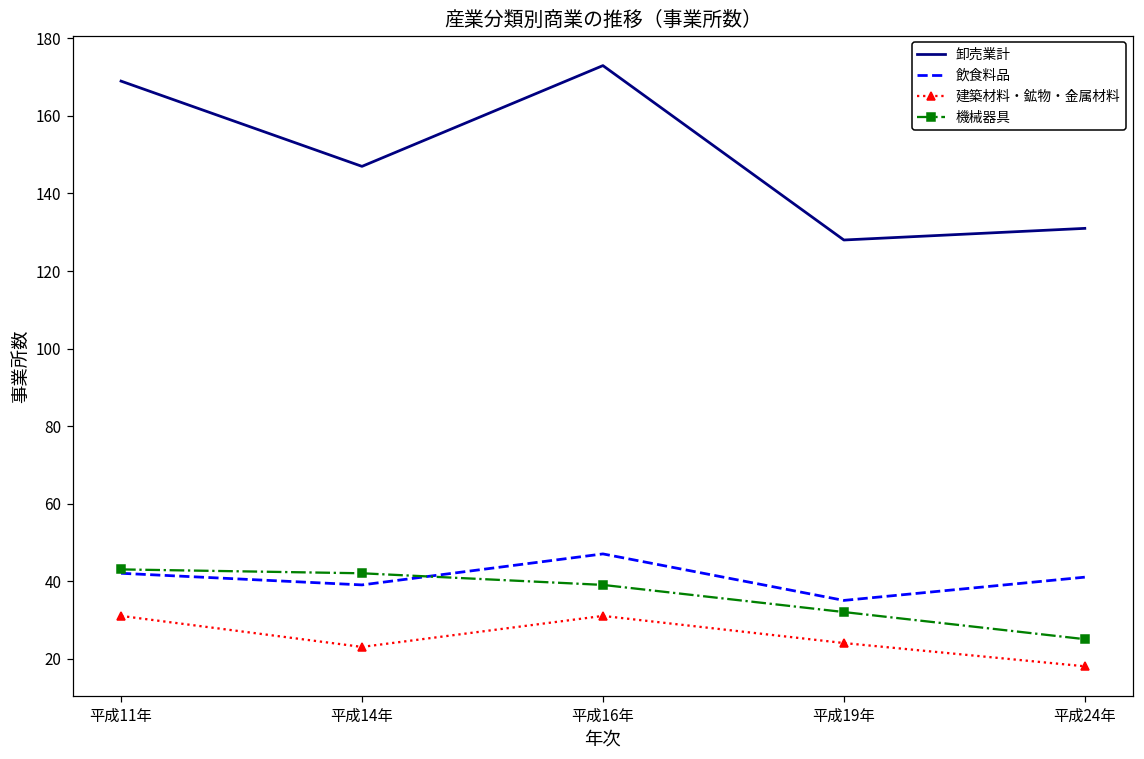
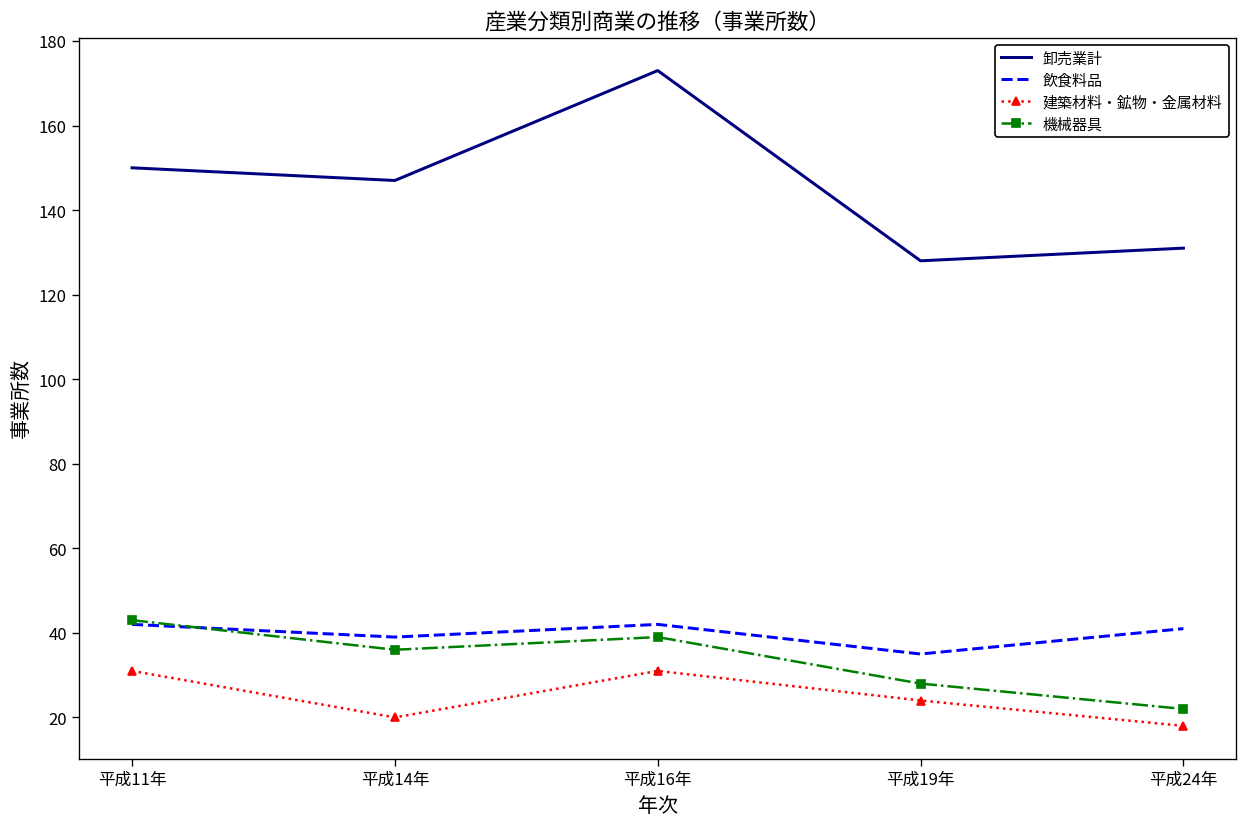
  {
    "卸売業計": {
-     "平成11年": 169,
+     "平成11年": 150,
      "平成14年": 147,
      "平成16年": 173,
      "平成19年": 128,
      "平成24年": 131
    },
    "飲食料品": {
      "平成11年": 42,
      "平成14年": 39,
-     "平成16年": 47,
+     "平成16年": 42,
      "平成19年": 35,
      "平成24年": 41
    },
    "建築材料・鉱物・金属材料": {
      "平成11年": 31,
-     "平成14年": 23,
+     "平成14年": 20,
      "平成16年": 31,
      "平成19年": 24,
      "平成24年": 18
    },
    "機械器具": {
      "平成11年": 43,
-     "平成14年": 42,
+     "平成14年": 36,
      "平成16年": 39,
-     "平成19年": 32,
-     "平成24年": 25
+     "平成19年": 28,
+     "平成24年": 22
    }
  }
